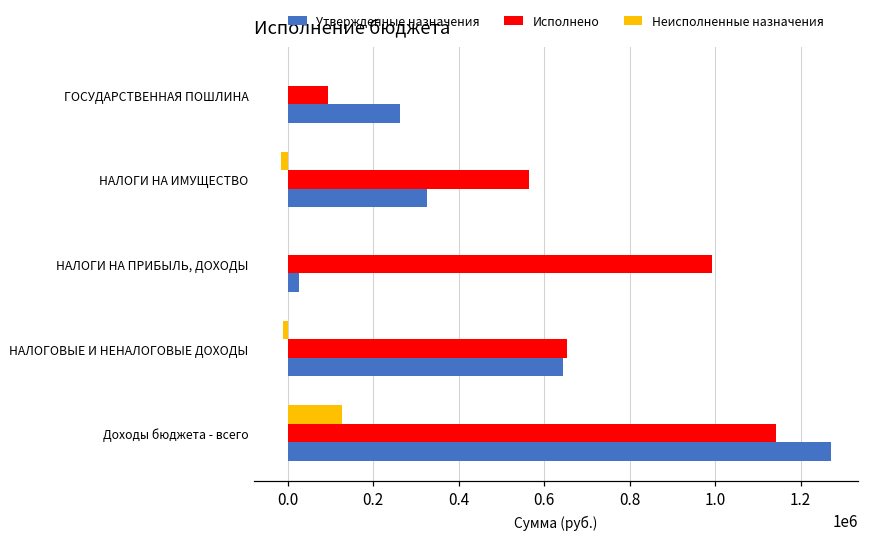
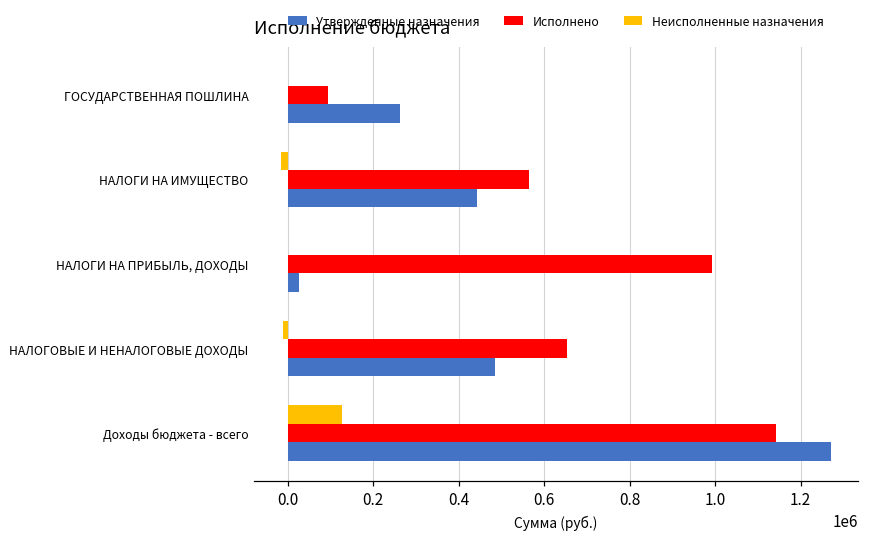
  {
    "Утвержденные назначения": {
      "ГОСУДАРСТВЕННАЯ ПОШЛИНА": 260000,
-     "НАЛОГИ НА ИМУЩЕСТВО": 320000,
+     "НАЛОГИ НА ИМУЩЕСТВО": 440000,
      "НАЛОГИ НА ПРИБЫЛЬ, ДОХОДЫ": 30000,
-     "НАЛОГОВЫЕ И НЕНАЛОГОВЫЕ ДОХОДЫ": 640000,
+     "НАЛОГОВЫЕ И НЕНАЛОГОВЫЕ ДОХОДЫ": 490000,
      "Доходы бюджета - всего": 1270000
    },
    "Исполнено": {
      "ГОСУДАРСТВЕННАЯ ПОШЛИНА": 90000,
      "НАЛОГИ НА ИМУЩЕСТВО": 570000,
      "НАЛОГИ НА ПРИБЫЛЬ, ДОХОДЫ": 990000,
      "НАЛОГОВЫЕ И НЕНАЛОГОВЫЕ ДОХОДЫ": 650000,
      "Доходы бюджета - всего": 1140000
    },
    "Неисполненные назначения": {
      "НАЛОГИ НА ИМУЩЕСТВО": -10000,
      "НАЛОГОВЫЕ И НЕНАЛОГОВЫЕ ДОХОДЫ": -10000,
      "Доходы бюджета - всего": 130000
    }
  }
